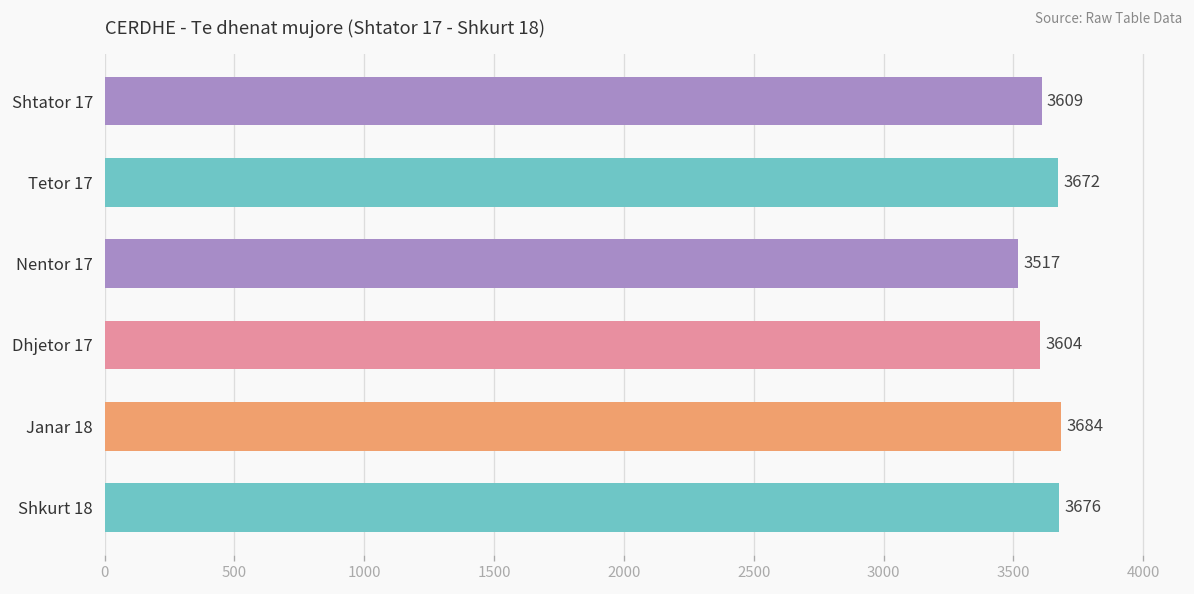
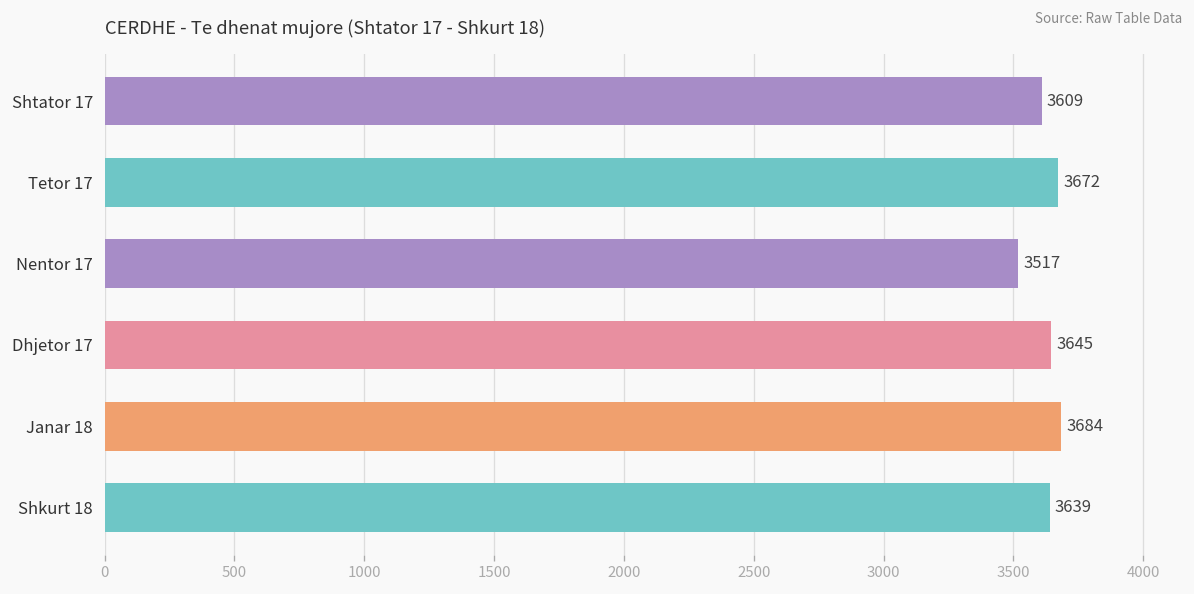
  {
    "Shtator 17": 3609,
    "Tetor 17": 3672,
    "Nentor 17": 3517,
-   "Dhjetor 17": 3604,
+   "Dhjetor 17": 3645,
    "Janar 18": 3684,
-   "Shkurt 18": 3676
+   "Shkurt 18": 3639
  }
